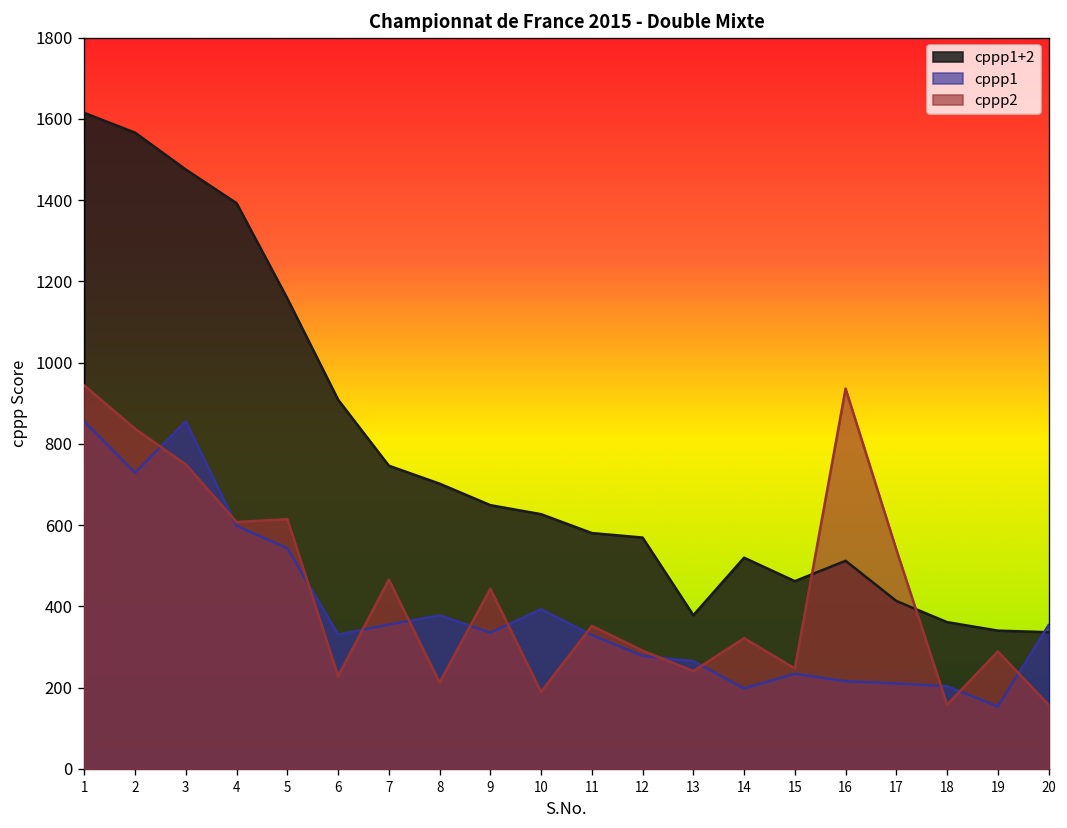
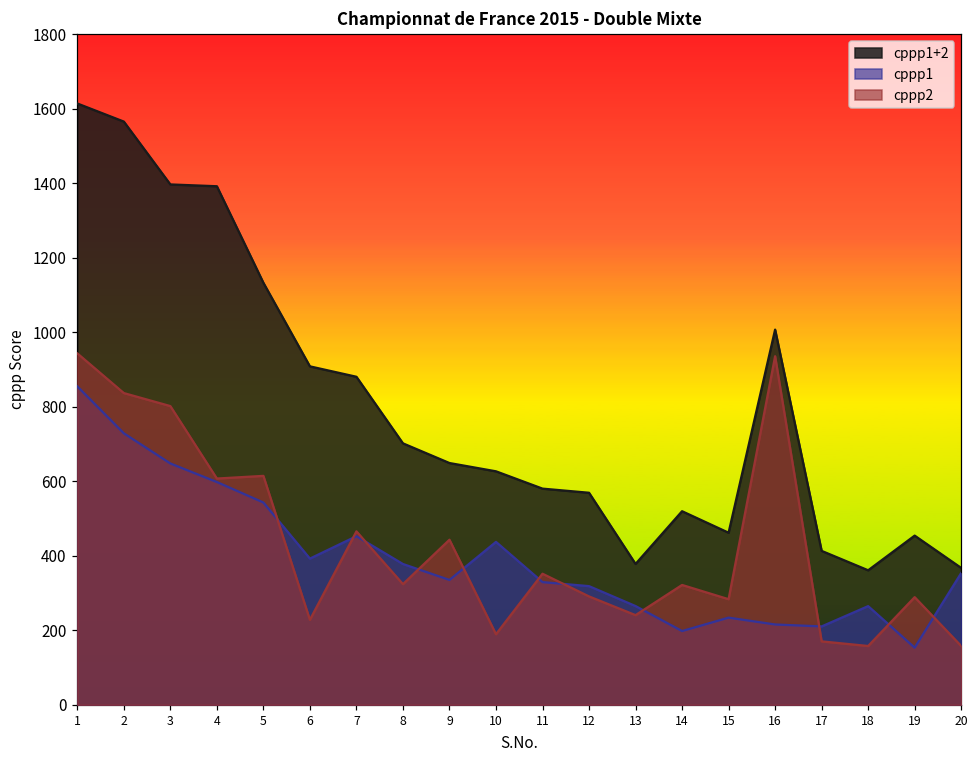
  {
    "cppp1+2": {
      "1": 1610,
      "2": 1570,
-     "3": 1480,
+     "3": 1400,
      "4": 1390,
-     "5": 1160,
+     "5": 1130,
      "6": 910,
-     "7": 750,
+     "7": 880,
      "8": 700,
      "9": 650,
      "10": 630,
      "11": 580,
      "12": 570,
      "13": 380,
      "14": 520,
      "15": 460,
-     "16": 510,
+     "16": 1010,
      "17": 410,
      "18": 360,
-     "19": 340,
-     "20": 340
+     "19": 450,
+     "20": 370
    },
    "cppp1": {
      "1": 860,
      "2": 730,
-     "3": 860,
+     "3": 650,
      "4": 600,
      "5": 540,
-     "6": 330,
-     "7": 360,
+     "6": 390,
+     "7": 450,
      "8": 380,
      "9": 340,
-     "10": 390,
+     "10": 440,
      "11": 330,
-     "12": 280,
+     "12": 320,
      "13": 270,
      "14": 200,
      "15": 230,
      "16": 220,
      "17": 210,
-     "18": 200,
+     "18": 260,
      "19": 150,
      "20": 350
    },
    "cppp2": {
      "1": 940,
      "2": 840,
-     "3": 750,
+     "3": 800,
      "4": 610,
      "5": 610,
      "6": 230,
      "7": 470,
-     "8": 210,
+     "8": 320,
      "9": 440,
      "10": 190,
      "11": 350,
      "12": 290,
      "13": 240,
      "14": 320,
-     "15": 250,
+     "15": 280,
      "16": 940,
-     "17": 540,
+     "17": 170,
      "18": 160,
      "19": 290,
      "20": 160
    }
  }
